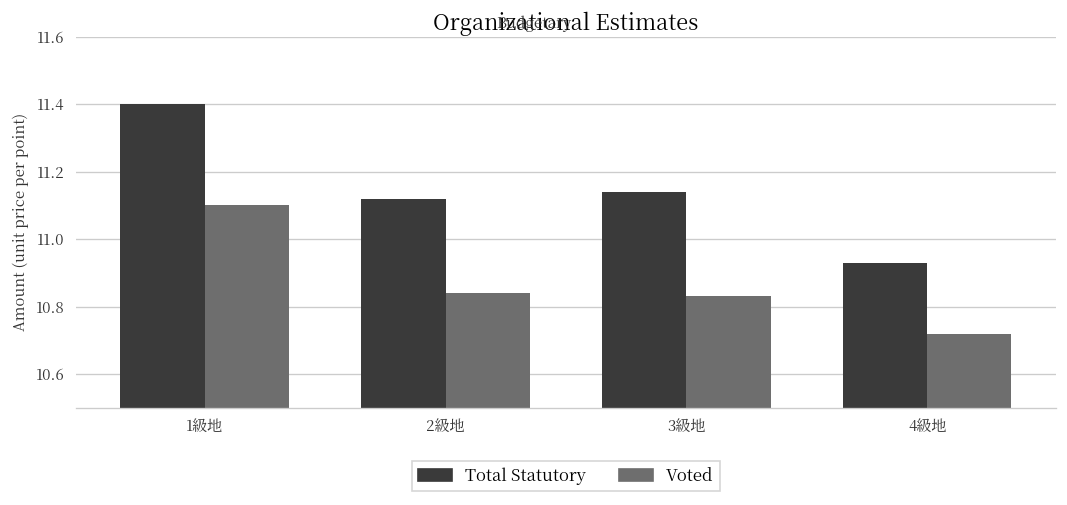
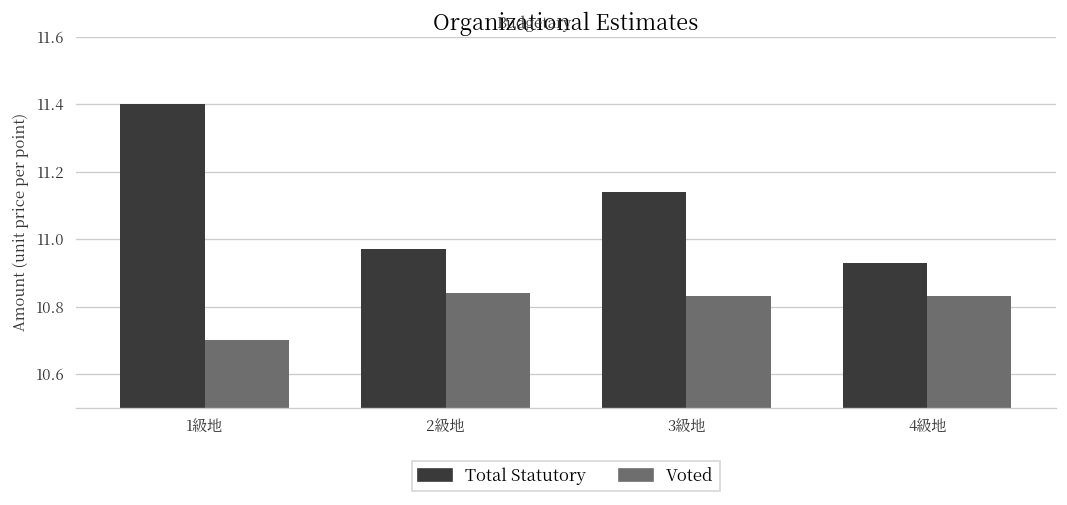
  {
    "Total Statutory": {
      "1級地": 11.40,
-     "2級地": 11.12,
+     "2級地": 10.97,
      "3級地": 11.14,
      "4級地": 10.93
    },
    "Voted": {
-     "1級地": 11.1,
+     "1級地": 10.7,
      "2級地": 10.84,
      "3級地": 10.83,
-     "4級地": 10.72
+     "4級地": 10.83
    }
  }
